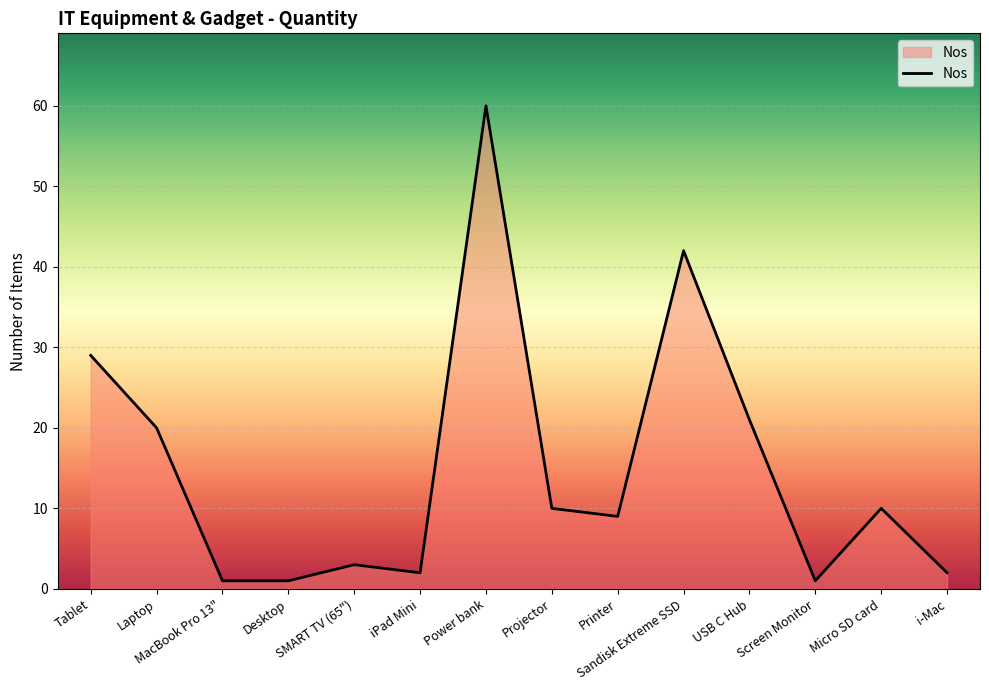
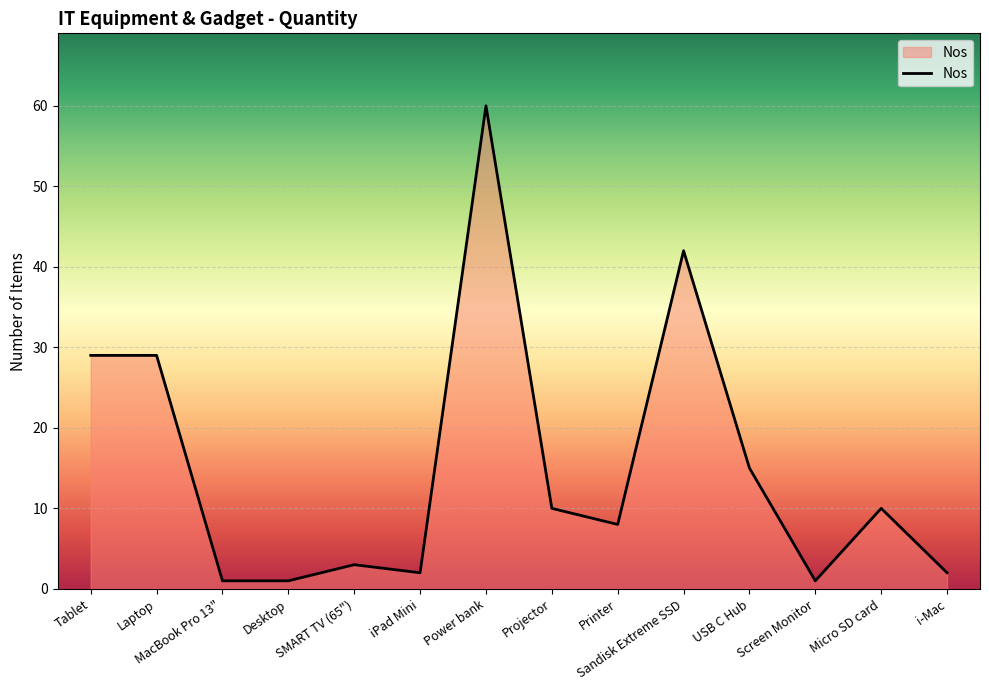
  {
    "Tablet": 29,
-   "Laptop": 20,
+   "Laptop": 29,
    "MacBook Pro 13\"": 1,
    "Desktop": 1,
    "SMART TV (65\")": 3,
    "iPad Mini": 2,
    "Power bank": 60,
    "Projector": 10,
-   "Printer": 9,
+   "Printer": 8,
    "Sandisk Extreme SSD": 42,
-   "USB C Hub": 21,
+   "USB C Hub": 15,
    "Screen Monitor": 1,
    "Micro SD card": 10,
    "i-Mac": 2
  }
